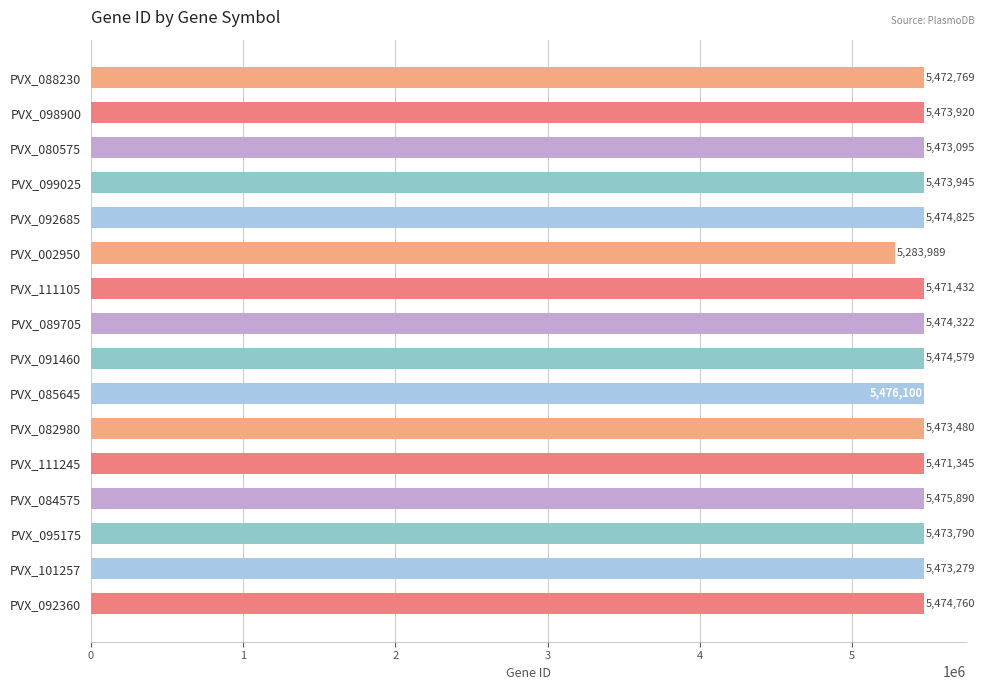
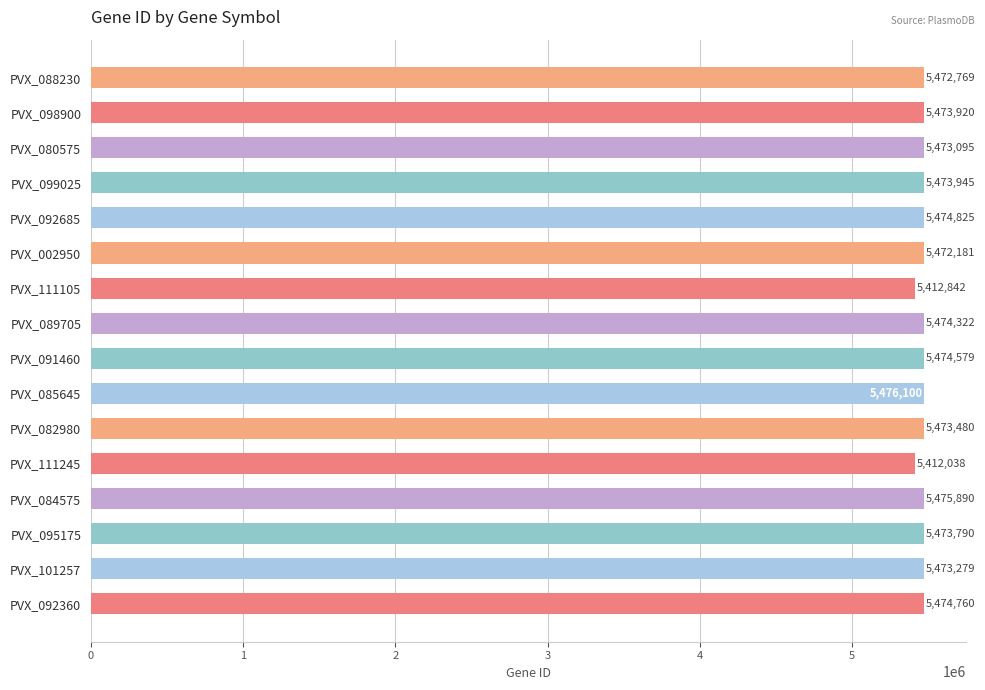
  {
    "PVX_088230": "5,472,769",
    "PVX_098900": "5,473,920",
    "PVX_080575": "5,473,095",
    "PVX_099025": "5,473,945",
    "PVX_092685": "5,474,825",
-   "PVX_002950": "5,283,989",
-   "PVX_111105": "5,471,432",
+   "PVX_002950": "5,472,181",
+   "PVX_111105": "5,412,842",
    "PVX_089705": "5,474,322",
    "PVX_091460": "5,474,579",
    "PVX_085645": "5,476,100",
    "PVX_082980": "5,473,480",
-   "PVX_111245": "5,471,345",
+   "PVX_111245": "5,412,038",
    "PVX_084575": "5,475,890",
    "PVX_095175": "5,473,790",
    "PVX_101257": "5,473,279",
    "PVX_092360": "5,474,760"
  }
